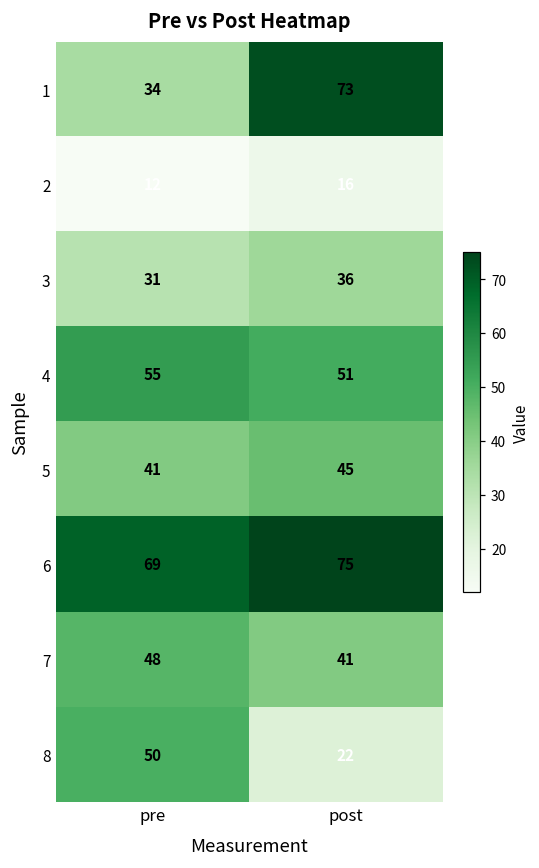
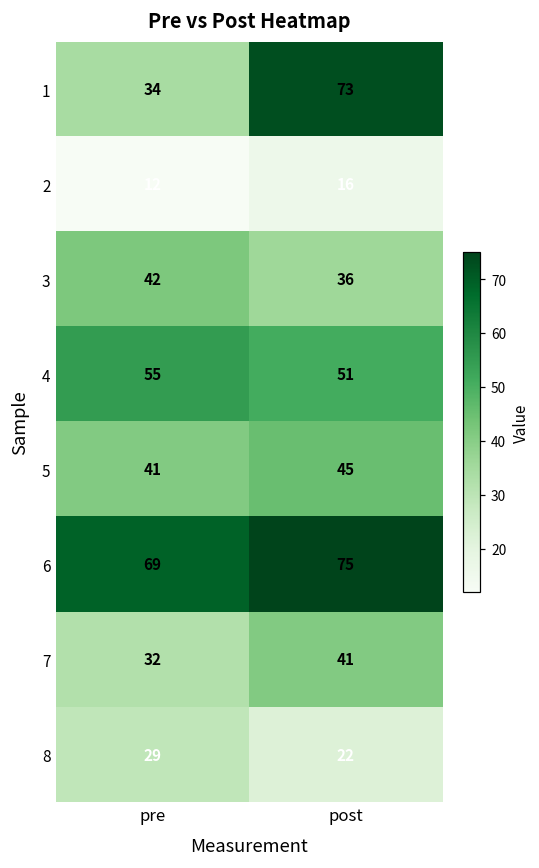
  {
    "1": {
      "pre": 34,
      "post": 73
    },
    "3": {
-     "pre": 31,
+     "pre": 42,
      "post": 36
    },
    "4": {
      "pre": 55,
      "post": 51
    },
    "5": {
      "pre": 41,
      "post": 45
    },
    "6": {
      "pre": 69,
      "post": 75
    },
    "7": {
-     "pre": 48,
+     "pre": 32,
      "post": 41
    },
    "8": {
-     "pre": 50
+     "pre": 29
    }
  }
